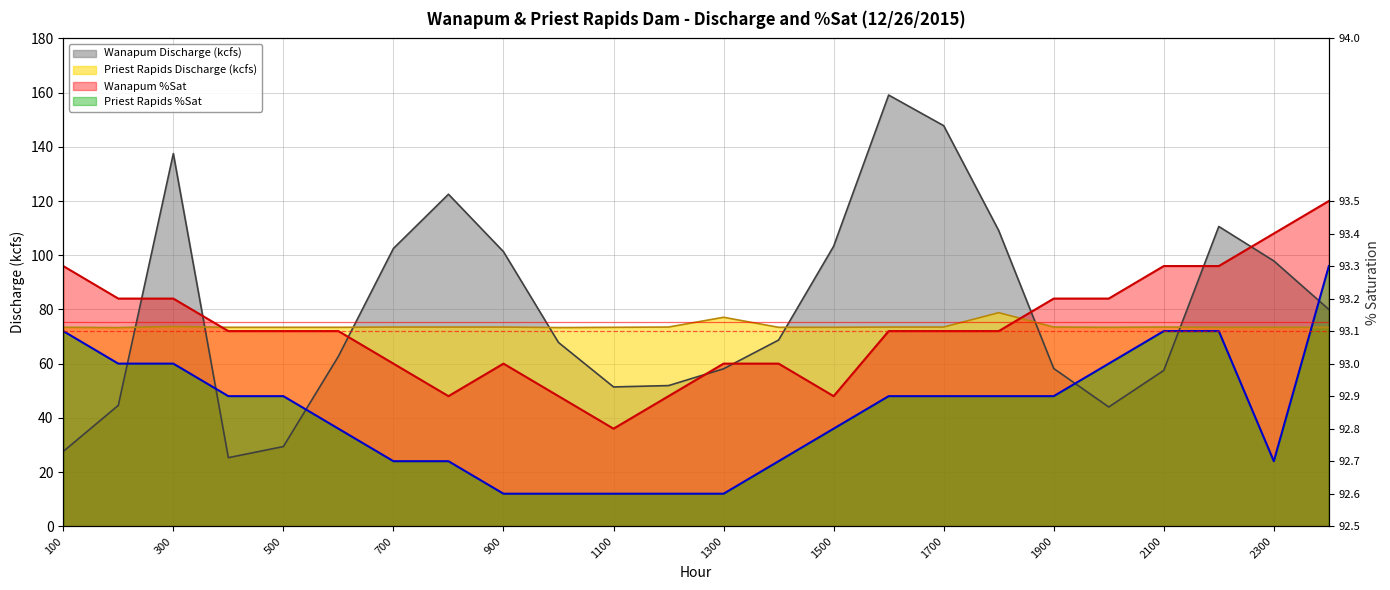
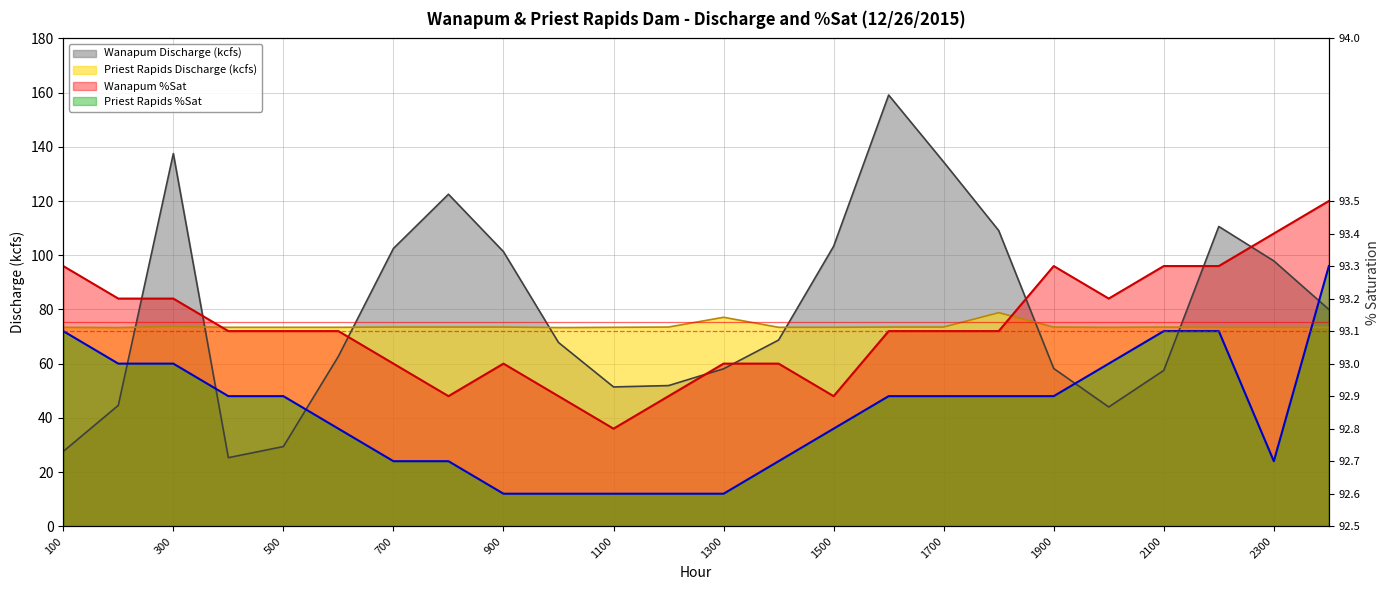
  {
    "Wanapum Discharge (kcfs)": {
      "100": 28,
      "300": 138,
      "500": 29,
      "700": 103,
      "900": 101,
      "1100": 51,
      "1300": 58,
      "1500": 103,
-     "1700": 148,
+     "1700": 134,
      "1900": 58,
      "2100": 58,
      "2300": 98
    },
    "Priest Rapids Discharge (kcfs)": {
      "100": 73,
      "300": 74,
      "500": 73,
      "700": 74,
      "900": 74,
      "1100": 73,
      "1300": 77,
      "1500": 73,
      "1700": 74,
      "1900": 74,
      "2100": 74,
      "2300": 73
    },
    "Wanapum %Sat": {
      "100": 96,
      "300": 84,
      "500": 72,
      "700": 60,
      "900": 60,
      "1100": 36,
      "1300": 60,
      "1500": 48,
      "1700": 72,
-     "1900": 84,
+     "1900": 96,
      "2100": 96,
      "2300": 108
    },
    "Priest Rapids %Sat": {
      "100": 72,
      "300": 60,
      "500": 48,
      "700": 24,
      "900": 12,
      "1100": 12,
      "1300": 12,
      "1500": 36,
      "1700": 48,
      "1900": 48,
      "2100": 72,
      "2300": 24
    }
  }
